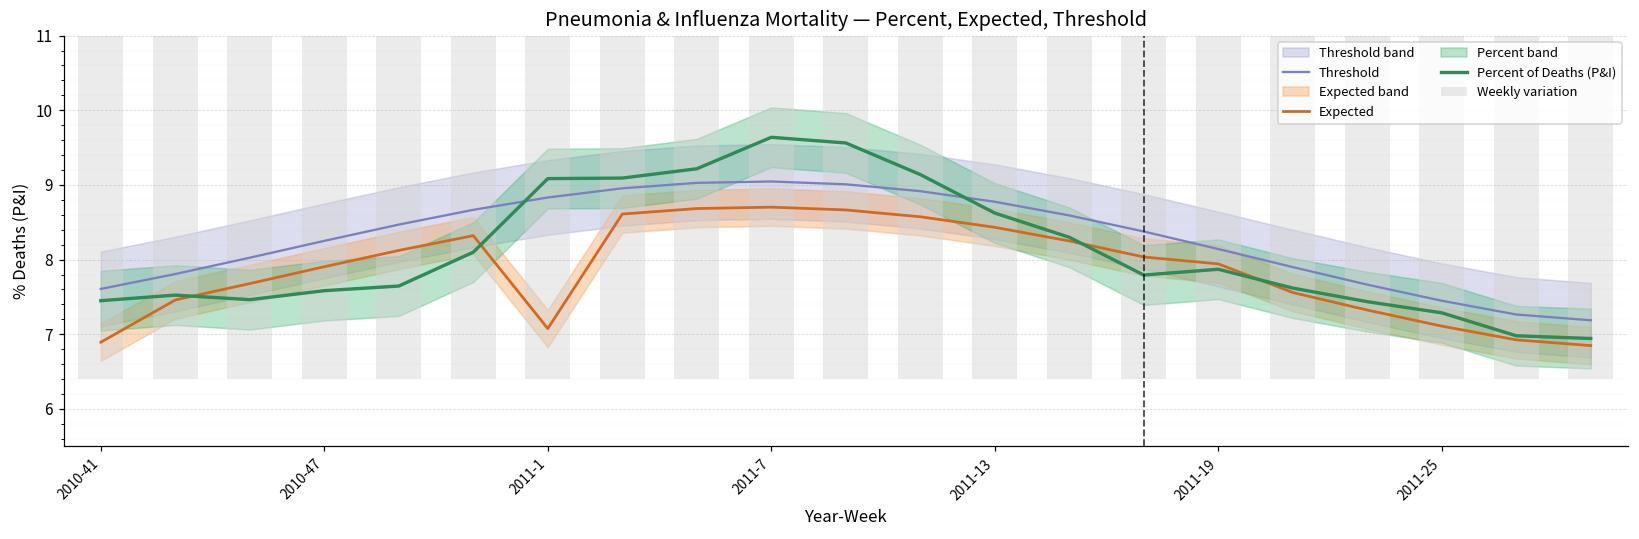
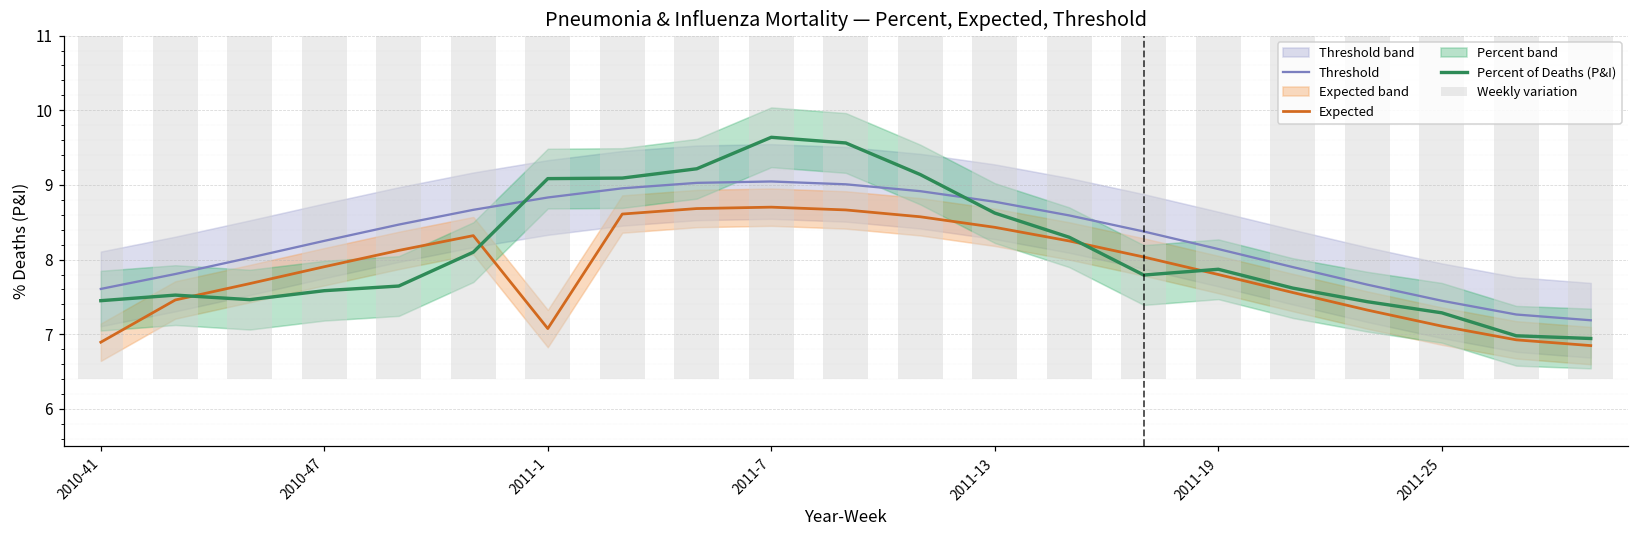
  {
    "Expected": {
      "2010-41": 6.9,
      "2010-47": 7.9,
      "2011-1": 7.1,
      "2011-7": 8.7,
      "2011-13": 8.4,
-     "2011-19": 7.9,
+     "2011-19": 7.8,
      "2011-25": 7.1
    }
  }
